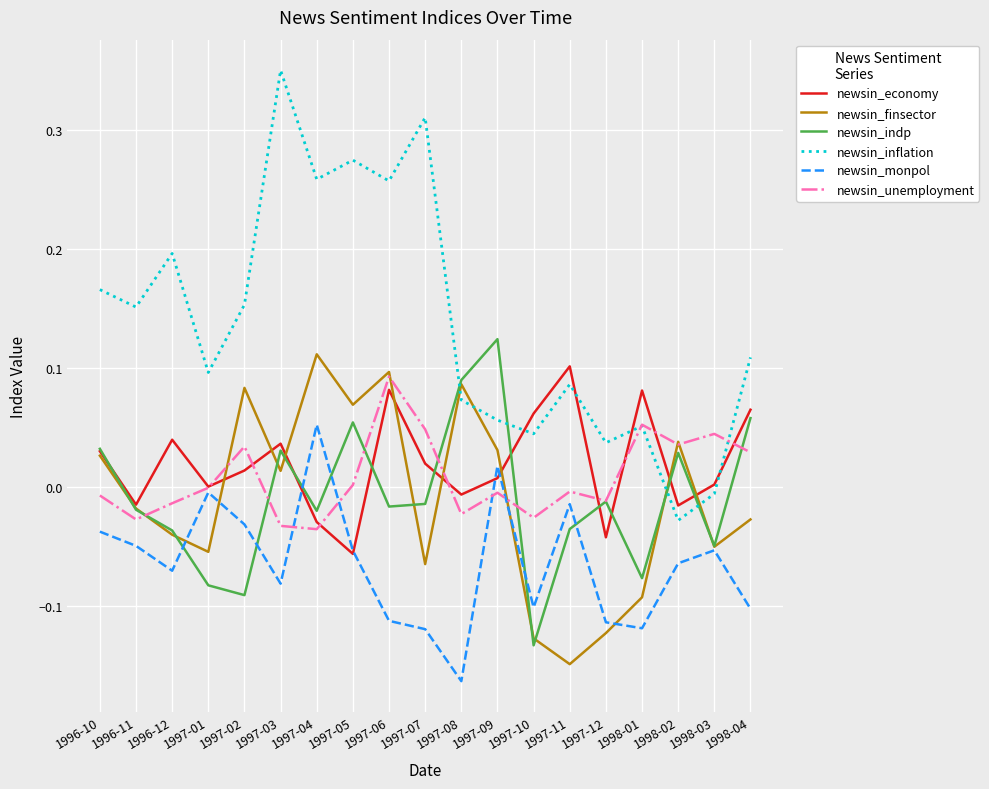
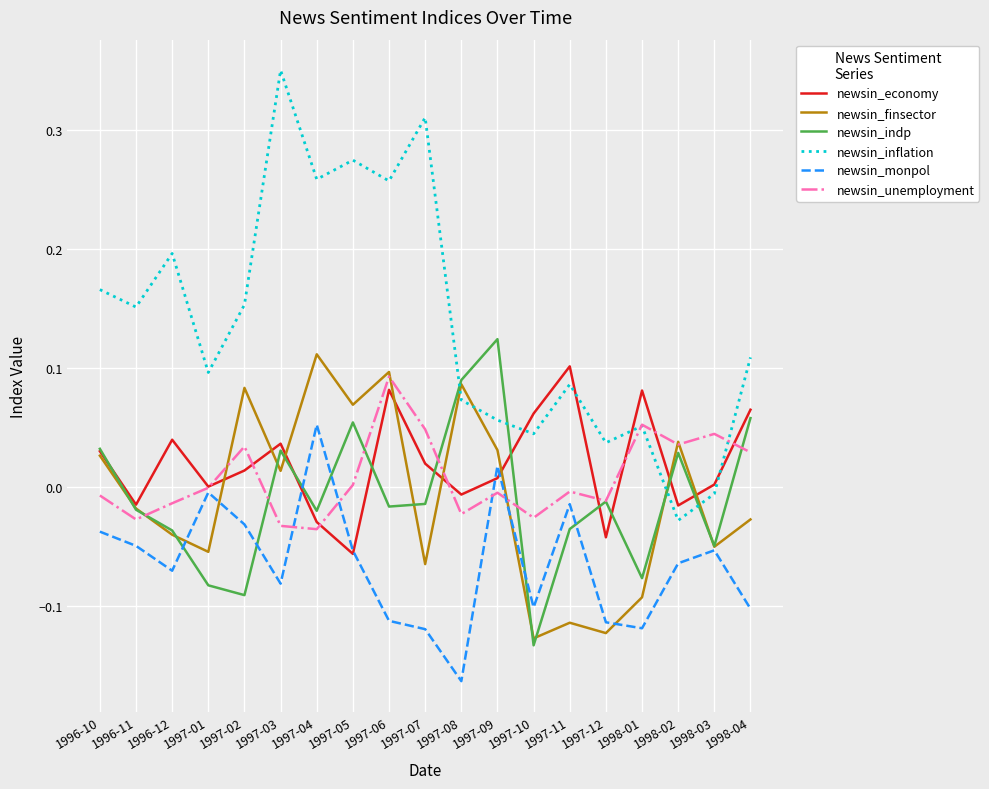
  {
    "newsin_economy": {
      "1996-11": -0.015,
      "1996-12": 0.040,
      "1997-02": 0.014,
      "1997-03": 0.036,
      "1997-04": -0.029,
      "1997-05": -0.056,
      "1997-06": 0.082,
      "1997-07": 0.020,
      "1997-08": -0.006,
      "1997-09": 0.008,
      "1997-10": 0.062,
      "1997-11": 0.101,
      "1997-12": -0.042,
      "1998-01": 0.081,
      "1998-02": -0.015,
      "1998-03": 0.002,
      "1998-04": 0.065
    },
    "newsin_finsector": {
      "1996-10": 0.026,
      "1996-12": -0.040,
      "1997-01": -0.054,
      "1997-02": 0.083,
      "1997-03": 0.014,
      "1997-04": 0.111,
      "1997-05": 0.069,
      "1997-06": 0.097,
      "1997-07": -0.065,
      "1997-08": 0.086,
      "1997-09": 0.031,
      "1997-10": -0.127,
-     "1997-11": -0.149,
+     "1997-11": -0.114,
      "1997-12": -0.122,
      "1998-01": -0.092,
      "1998-02": 0.038,
      "1998-04": -0.027
    },
    "newsin_indp": {
      "1996-12": -0.036,
      "1997-01": -0.082,
      "1997-02": -0.091,
      "1997-03": 0.031,
      "1997-04": -0.020,
      "1997-05": 0.054,
      "1997-06": -0.016,
      "1997-07": -0.014,
      "1997-08": 0.090,
      "1997-09": 0.124,
      "1997-10": -0.133,
      "1997-11": -0.035,
      "1998-01": -0.076,
      "1998-02": 0.029,
      "1998-04": 0.058
    },
    "newsin_inflation": {
      "1996-10": 0.166,
      "1996-11": 0.151,
      "1996-12": 0.196,
      "1997-01": 0.096,
      "1997-02": 0.153,
      "1997-03": 0.350,
      "1997-04": 0.258,
      "1997-05": 0.274,
      "1997-06": 0.257,
      "1997-07": 0.310,
      "1997-08": 0.073,
      "1997-09": 0.056,
      "1997-10": 0.045,
      "1997-11": 0.086,
      "1997-12": 0.037,
      "1998-02": -0.028,
      "1998-03": -0.006,
      "1998-04": 0.109
    },
    "newsin_monpol": {
      "1996-10": -0.037,
      "1996-11": -0.049,
      "1996-12": -0.070,
      "1997-01": -0.004,
      "1997-02": -0.031,
      "1997-03": -0.081,
      "1997-04": 0.052,
      "1997-05": -0.053,
      "1997-06": -0.112,
      "1997-07": -0.119,
      "1997-08": -0.163,
      "1997-09": 0.018,
      "1997-10": -0.101,
      "1997-11": -0.014,
      "1997-12": -0.113,
      "1998-01": -0.118,
      "1998-02": -0.064,
      "1998-03": -0.053,
      "1998-04": -0.102
    },
    "newsin_unemployment": {
      "1996-10": -0.007,
      "1996-11": -0.027,
      "1996-12": -0.014,
      "1997-02": 0.034,
      "1997-03": -0.032,
      "1997-04": -0.035,
      "1997-05": 0.002,
      "1997-06": 0.093,
      "1997-07": 0.048,
      "1997-08": -0.023,
      "1997-09": -0.005,
      "1997-10": -0.026,
      "1997-11": -0.004,
      "1998-02": 0.036,
      "1998-03": 0.045,
      "1998-04": 0.029
    }
  }
